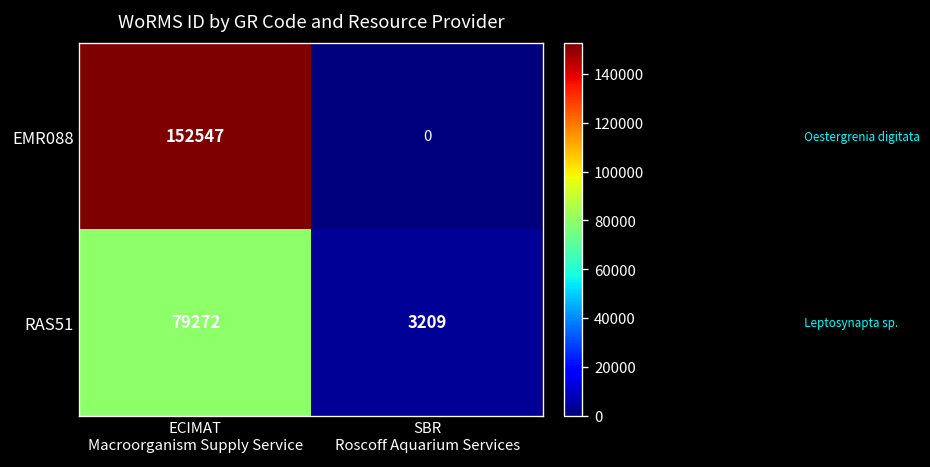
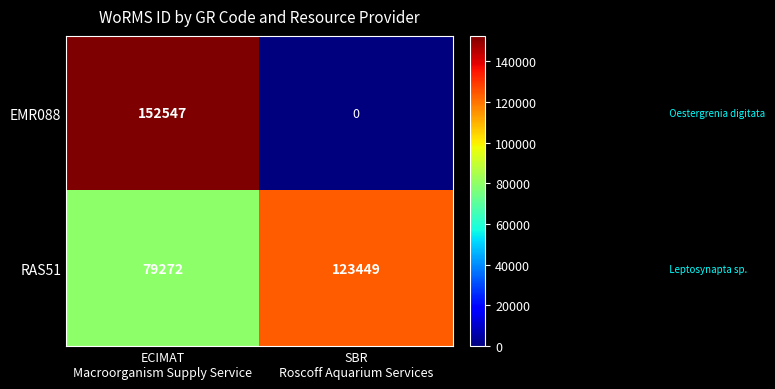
  {
    "EMR088": {
      "ECIMAT Macroorganism Supply Service": 152547,
      "SBR Roscoff Aquarium Services": 0
    },
    "RAS51": {
      "ECIMAT Macroorganism Supply Service": 79272,
-     "SBR Roscoff Aquarium Services": 3209
+     "SBR Roscoff Aquarium Services": 123449
    }
  }
